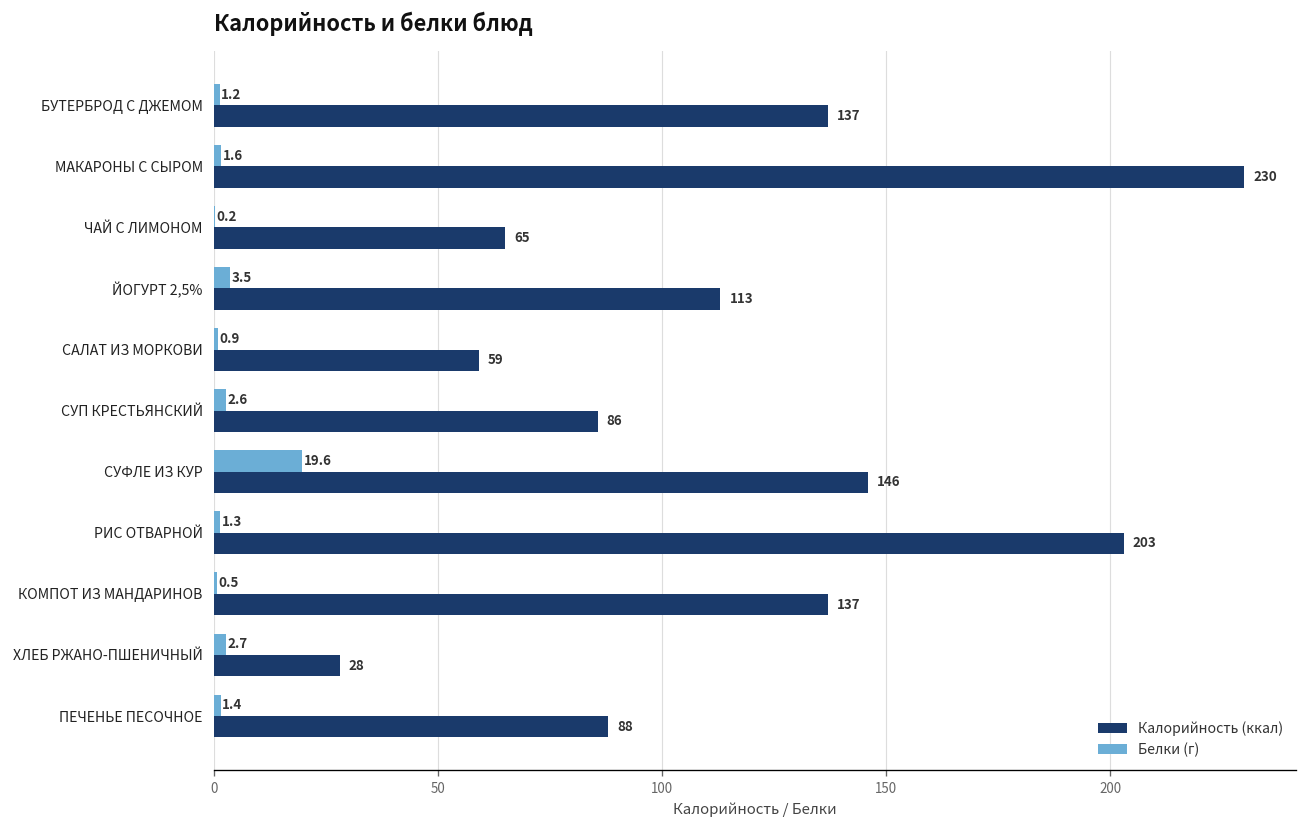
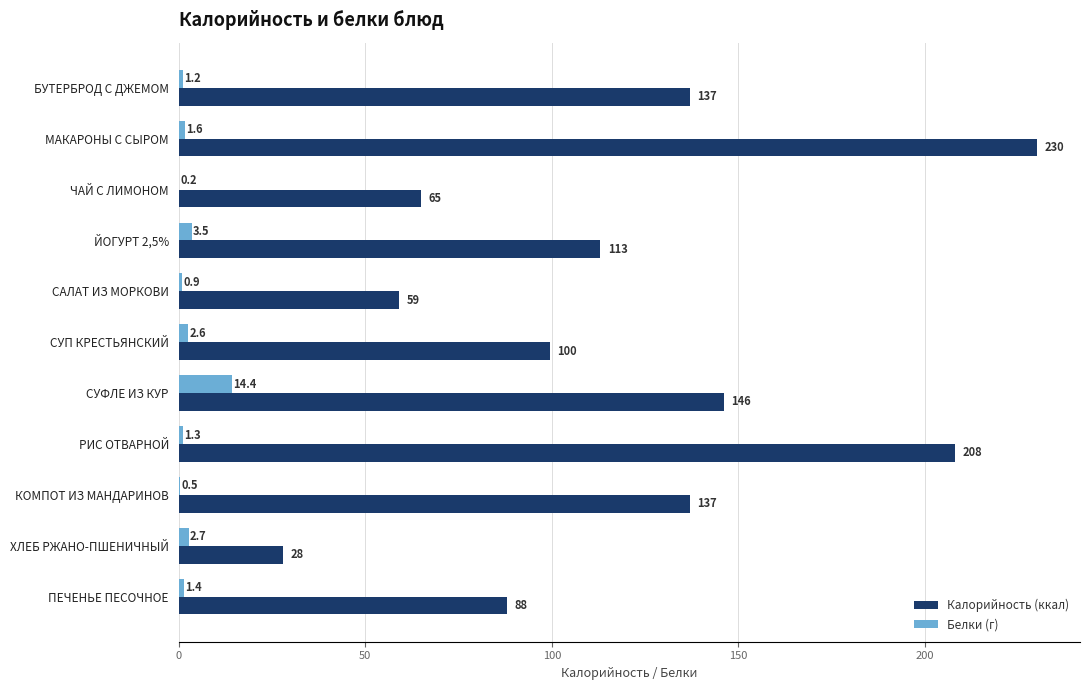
  {
    "Калорийность (ккал)": {
      "БУТЕРБРОД С ДЖЕМОМ": 137,
      "МАКАРОНЫ С СЫРОМ": 230,
      "ЧАЙ С ЛИМОНОМ": 65,
      "ЙОГУРТ 2,5%": 113,
      "САЛАТ ИЗ МОРКОВИ": 59,
-     "СУП КРЕСТЬЯНСКИЙ": 86,
+     "СУП КРЕСТЬЯНСКИЙ": 100,
      "СУФЛЕ ИЗ КУР": 146,
-     "РИС ОТВАРНОЙ": 203,
+     "РИС ОТВАРНОЙ": 208,
      "КОМПОТ ИЗ МАНДАРИНОВ": 137,
      "ХЛЕБ РЖАНО-ПШЕНИЧНЫЙ": 28,
      "ПЕЧЕНЬЕ ПЕСОЧНОЕ": 88
    },
    "Белки (г)": {
      "БУТЕРБРОД С ДЖЕМОМ": 1.2,
      "МАКАРОНЫ С СЫРОМ": 1.6,
      "ЧАЙ С ЛИМОНОМ": 0.2,
      "ЙОГУРТ 2,5%": 3.5,
      "САЛАТ ИЗ МОРКОВИ": 0.9,
      "СУП КРЕСТЬЯНСКИЙ": 2.6,
-     "СУФЛЕ ИЗ КУР": 19.6,
+     "СУФЛЕ ИЗ КУР": 14.4,
      "РИС ОТВАРНОЙ": 1.3,
      "КОМПОТ ИЗ МАНДАРИНОВ": 0.5,
      "ХЛЕБ РЖАНО-ПШЕНИЧНЫЙ": 2.7,
      "ПЕЧЕНЬЕ ПЕСОЧНОЕ": 1.4
    }
  }
